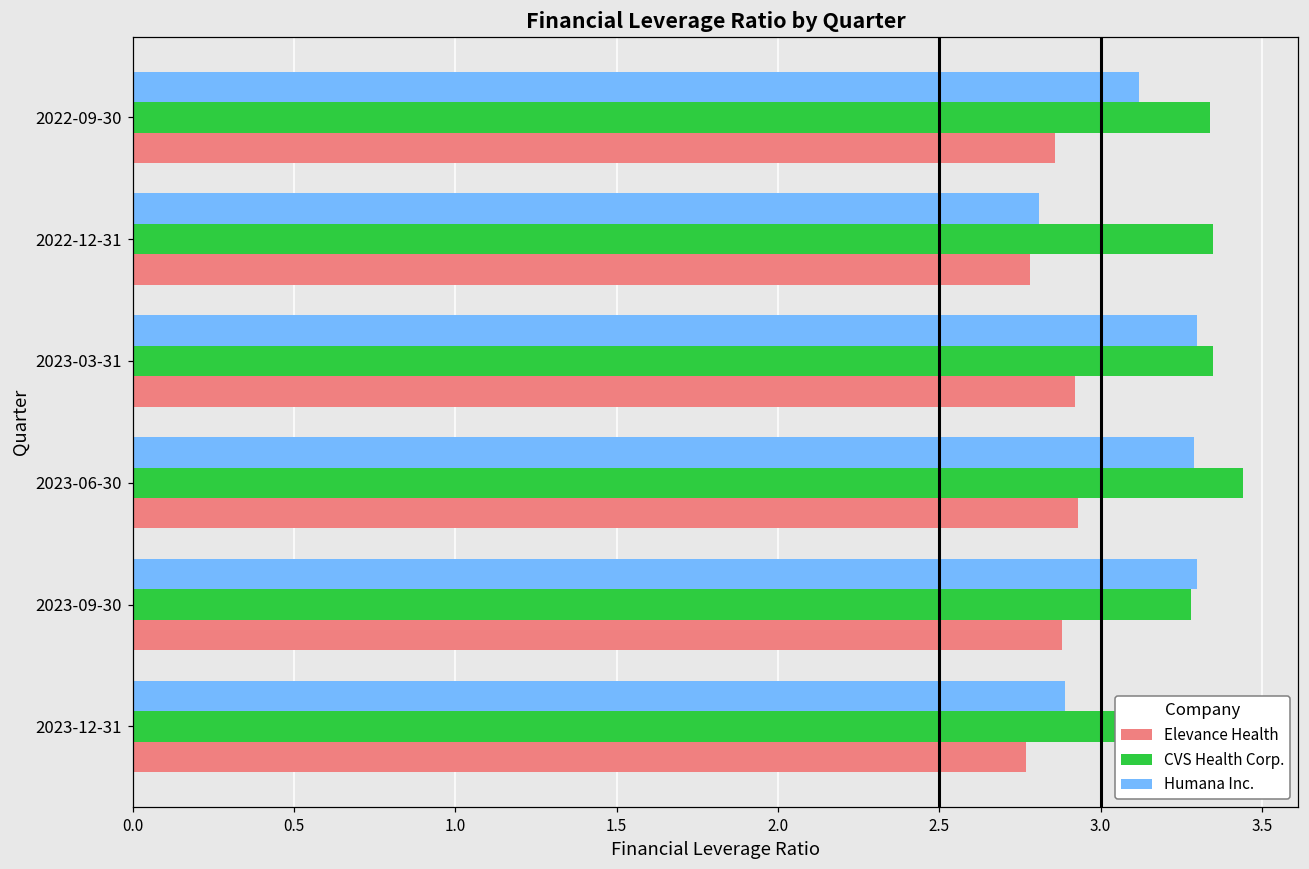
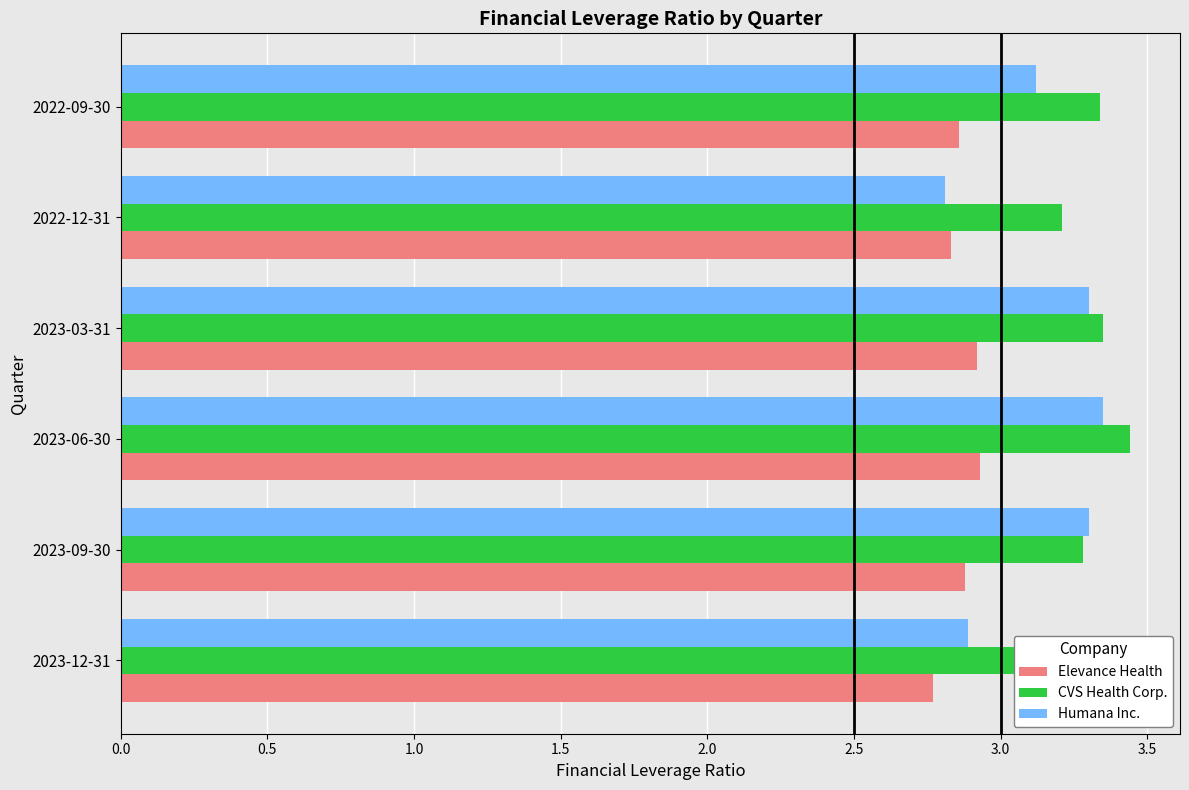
  {
    "Elevance Health": {
      "2022-09-30": 2.86,
-     "2022-12-31": 2.78,
+     "2022-12-31": 2.83,
      "2023-03-31": 2.92,
      "2023-06-30": 2.93,
      "2023-09-30": 2.88,
      "2023-12-31": 2.77
    },
    "CVS Health Corp.": {
      "2022-09-30": 3.34,
-     "2022-12-31": 3.35,
+     "2022-12-31": 3.21,
      "2023-03-31": 3.35,
      "2023-06-30": 3.44,
      "2023-09-30": 3.28
    },
    "Humana Inc.": {
      "2022-09-30": 3.12,
      "2022-12-31": 2.81,
      "2023-03-31": 3.30,
-     "2023-06-30": 3.29,
+     "2023-06-30": 3.35,
      "2023-09-30": 3.30,
      "2023-12-31": 2.89
    }
  }
